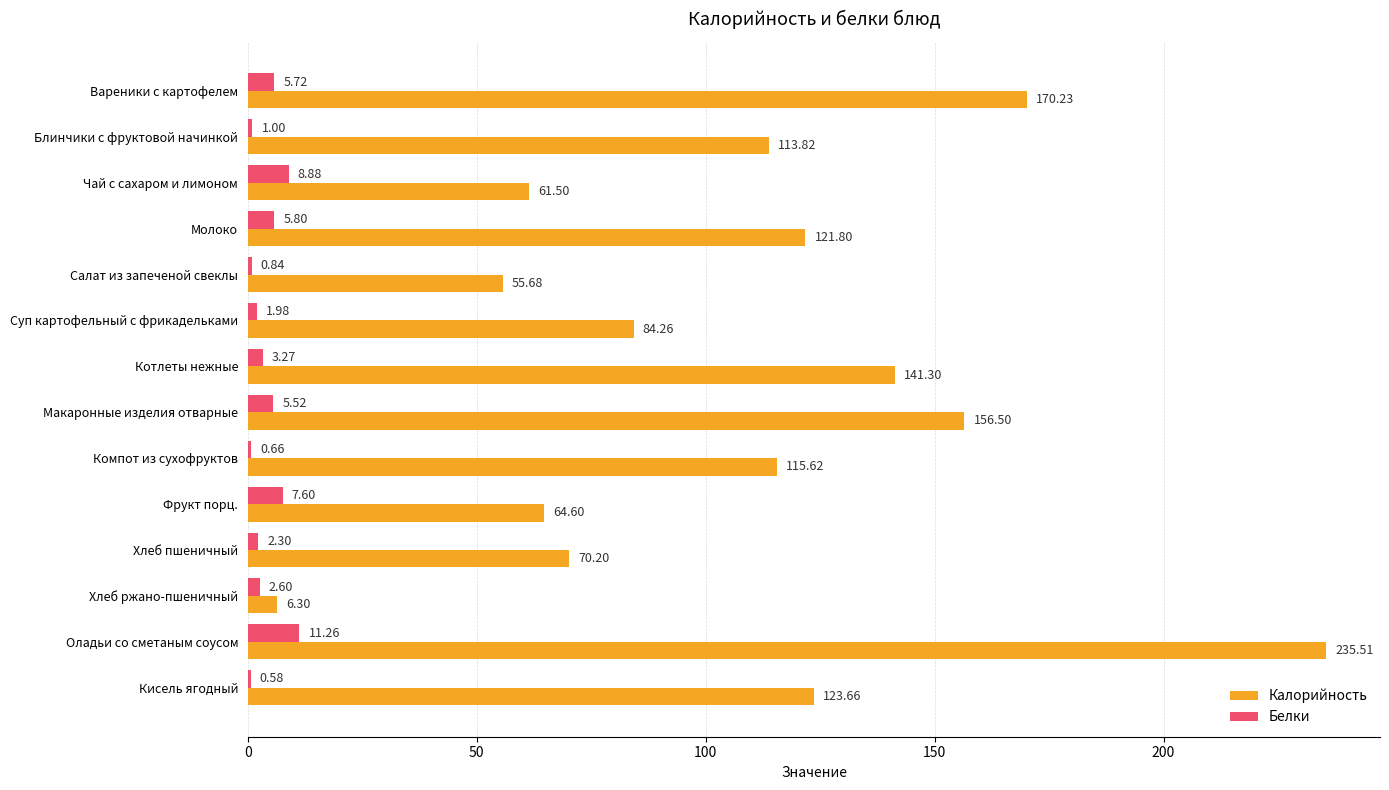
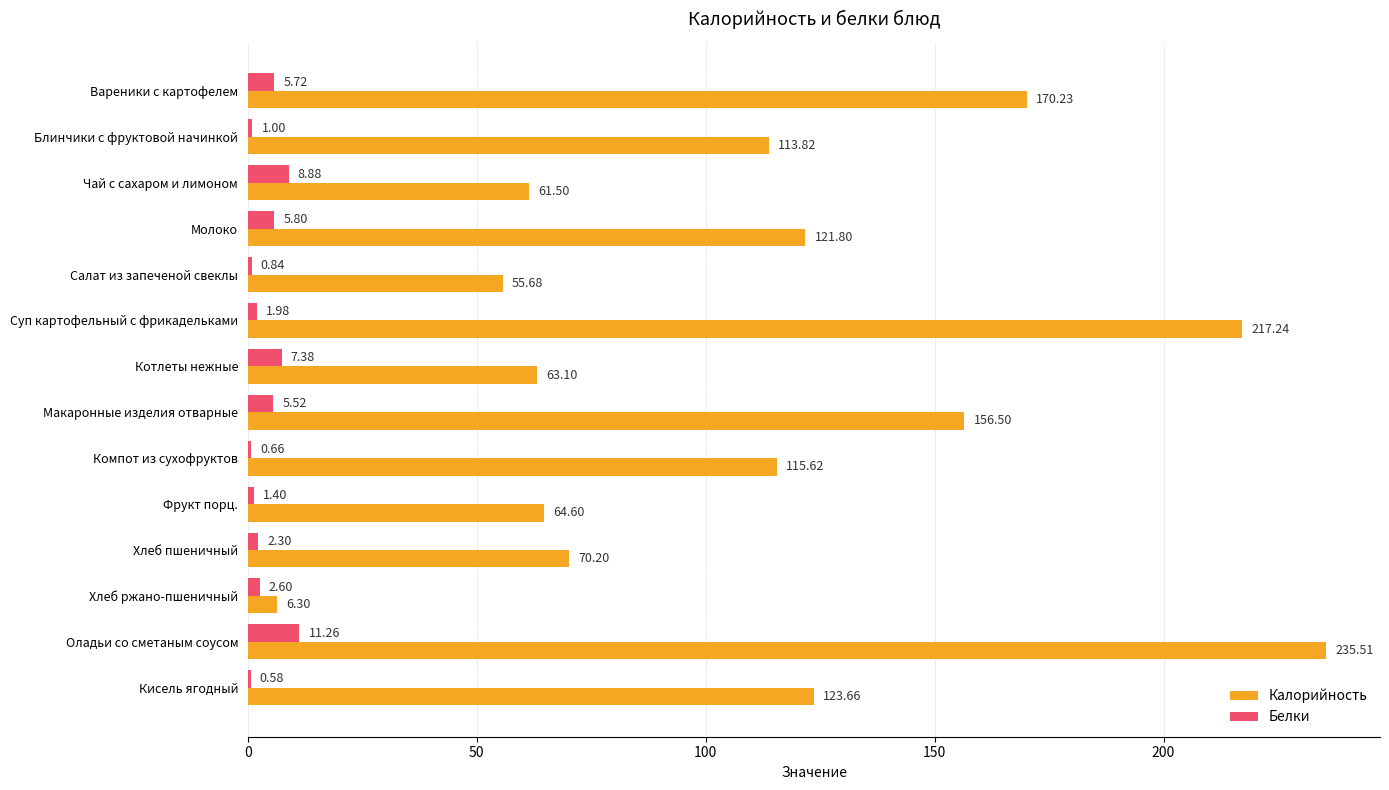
  {
    "Калорийность": {
      "Вареники с картофелем": 170.23,
      "Блинчики с фруктовой начинкой": 113.82,
      "Чай с сахаром и лимоном": 61.50,
      "Молоко": 121.80,
      "Салат из запеченой свеклы": 55.68,
-     "Суп картофельный с фрикадельками": 84.26,
-     "Котлеты нежные": 141.30,
+     "Суп картофельный с фрикадельками": 217.24,
+     "Котлеты нежные": 63.10,
      "Макаронные изделия отварные": 156.50,
      "Компот из сухофруктов": 115.62,
      "Фрукт порц.": 64.60,
      "Хлеб пшеничный": 70.20,
      "Хлеб ржано-пшеничный": 6.30,
      "Оладьи со сметаным соусом": 235.51,
      "Кисель ягодный": 123.66
    },
    "Белки": {
      "Вареники с картофелем": 5.72,
      "Блинчики с фруктовой начинкой": 1.00,
      "Чай с сахаром и лимоном": 8.88,
      "Молоко": 5.80,
      "Салат из запеченой свеклы": 0.84,
      "Суп картофельный с фрикадельками": 1.98,
-     "Котлеты нежные": 3.27,
+     "Котлеты нежные": 7.38,
      "Макаронные изделия отварные": 5.52,
      "Компот из сухофруктов": 0.66,
-     "Фрукт порц.": 7.60,
+     "Фрукт порц.": 1.40,
      "Хлеб пшеничный": 2.30,
      "Хлеб ржано-пшеничный": 2.60,
      "Оладьи со сметаным соусом": 11.26,
      "Кисель ягодный": 0.58
    }
  }
